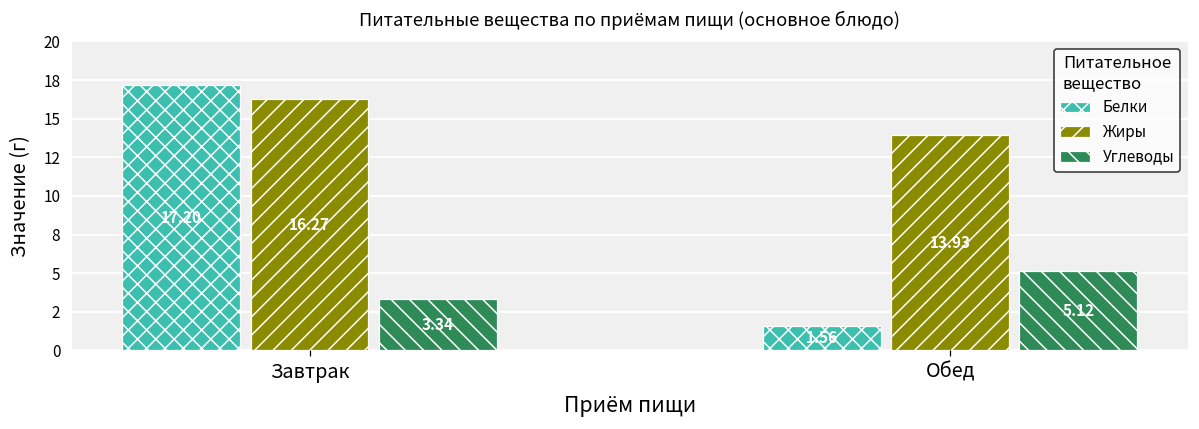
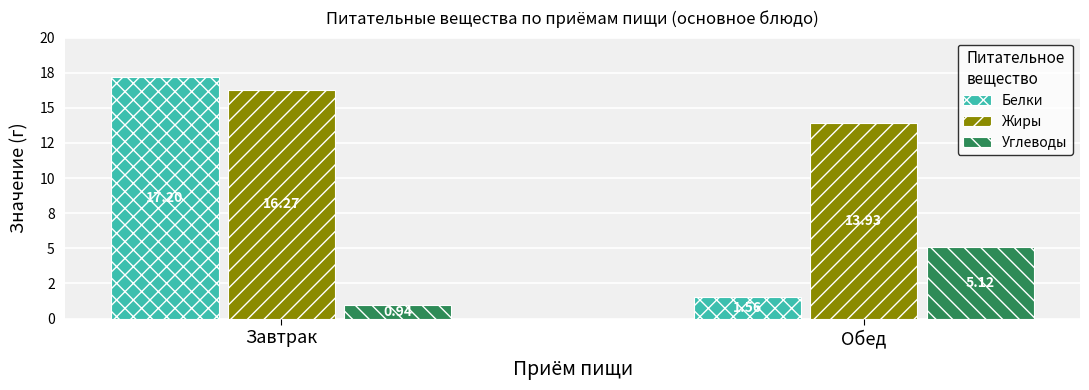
  {
    "Белки": {
      "Завтрак": 17.20,
      "Обед": 1.56
    },
    "Жиры": {
      "Завтрак": 16.27,
      "Обед": 13.93
    },
    "Углеводы": {
-     "Завтрак": 3.34,
+     "Завтрак": 0.94,
      "Обед": 5.12
    }
  }
